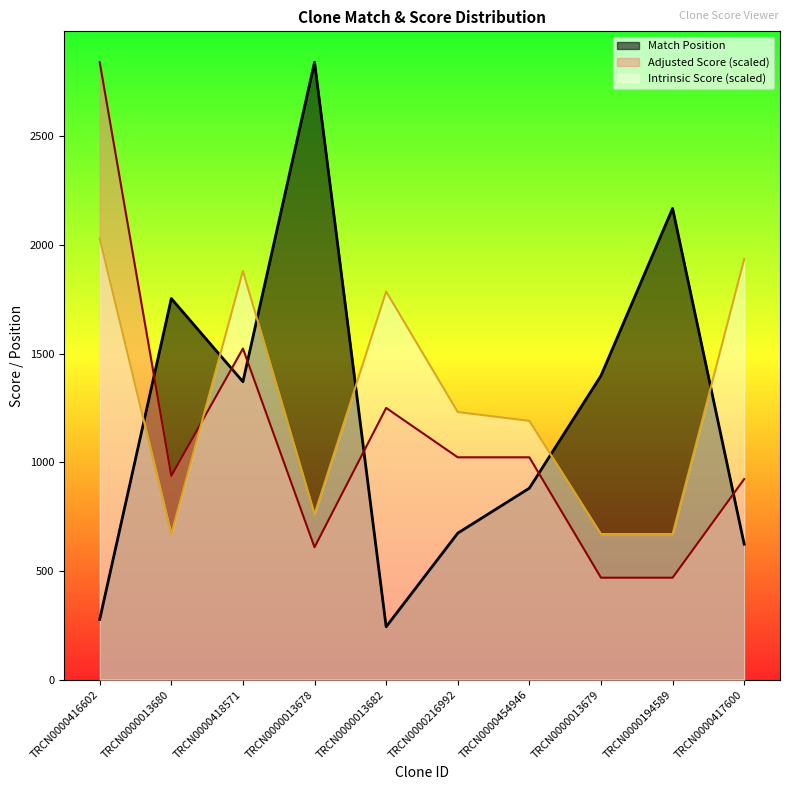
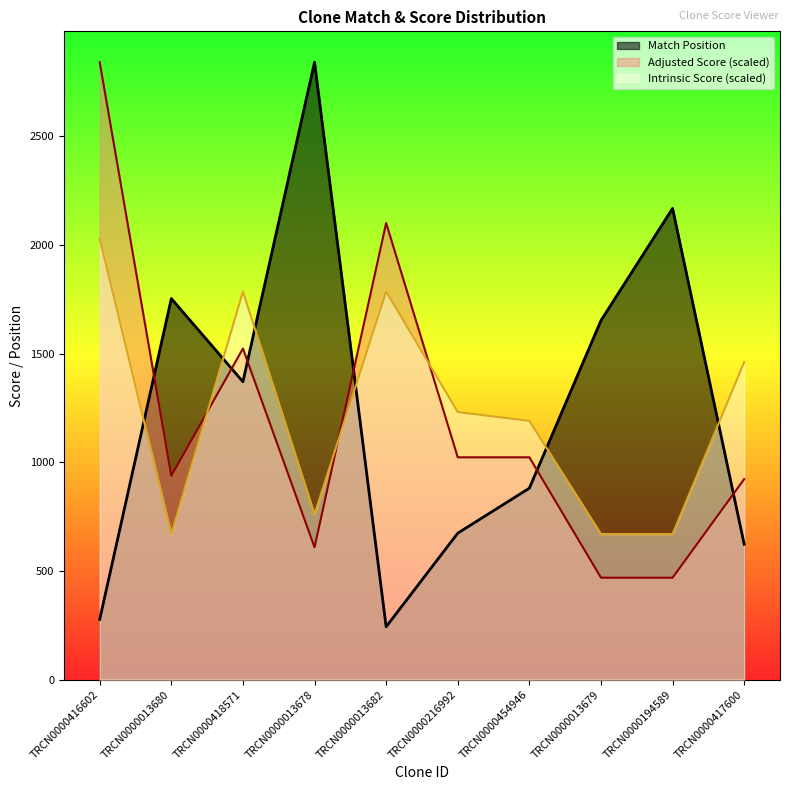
  {
    "Match Position": {
      "TRCN0000416602": 280,
      "TRCN0000013680": 1750,
      "TRCN0000418571": 1370,
      "TRCN0000013678": 2840,
      "TRCN0000013682": 240,
      "TRCN0000216992": 670,
      "TRCN0000454946": 880,
-     "TRCN0000013679": 1400,
+     "TRCN0000013679": 1650,
      "TRCN0000194589": 2170,
      "TRCN0000417600": 620
    },
    "Adjusted Score (scaled)": {
      "TRCN0000416602": 2840,
      "TRCN0000013680": 940,
      "TRCN0000418571": 1520,
      "TRCN0000013678": 610,
-     "TRCN0000013682": 1250,
+     "TRCN0000013682": 2100,
      "TRCN0000216992": 1020,
      "TRCN0000454946": 1020,
      "TRCN0000013679": 470,
      "TRCN0000194589": 470,
      "TRCN0000417600": 920
    },
    "Intrinsic Score (scaled)": {
      "TRCN0000416602": 2030,
      "TRCN0000013680": 670,
-     "TRCN0000418571": 1880,
+     "TRCN0000418571": 1790,
      "TRCN0000013678": 760,
      "TRCN0000013682": 1790,
      "TRCN0000216992": 1230,
      "TRCN0000454946": 1190,
      "TRCN0000013679": 670,
      "TRCN0000194589": 670,
-     "TRCN0000417600": 1940
+     "TRCN0000417600": 1460
    }
  }
